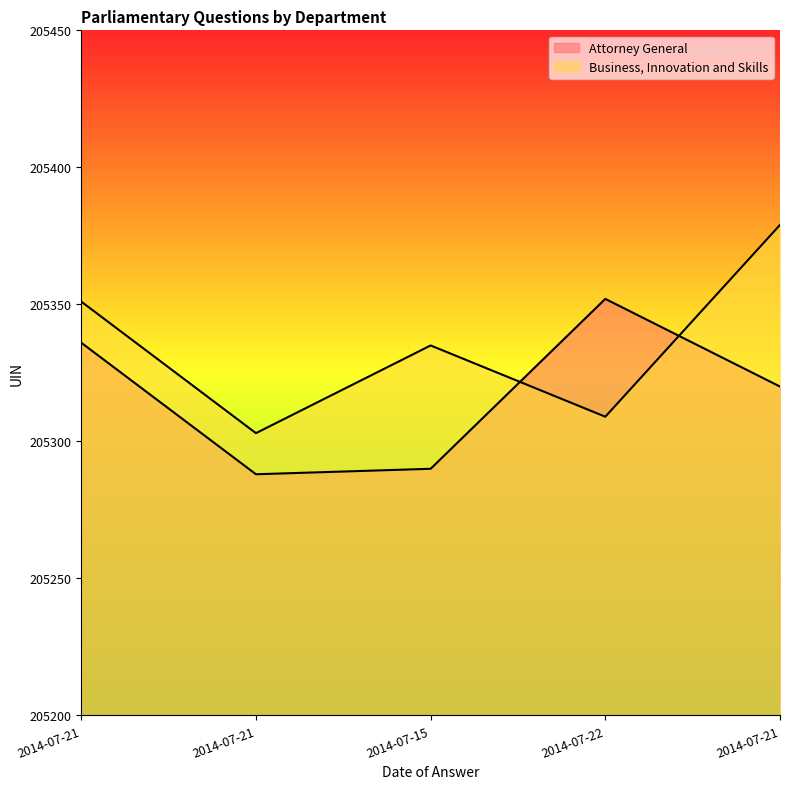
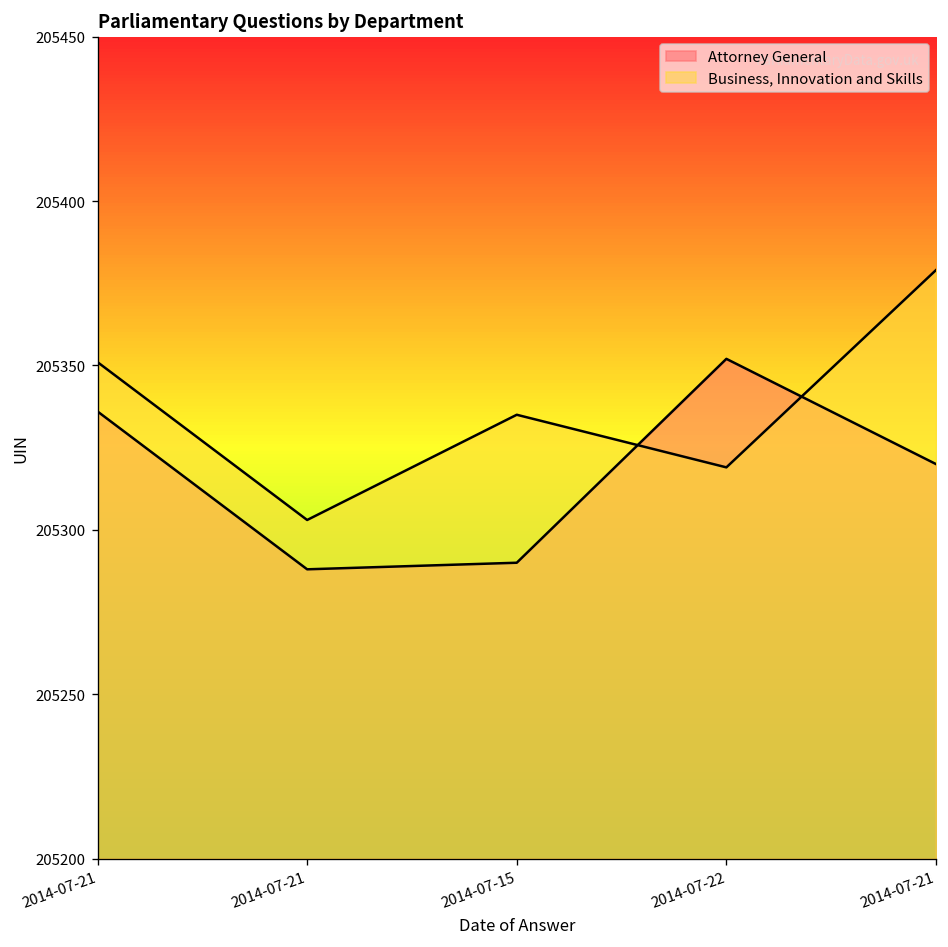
  {
    "Attorney General": {
      "2014-07-15": 205290,
      "2014-07-22": 205352
    },
    "Business, Innovation and Skills": {
      "2014-07-15": 205335,
-     "2014-07-22": 205309
+     "2014-07-22": 205319
    }
  }
